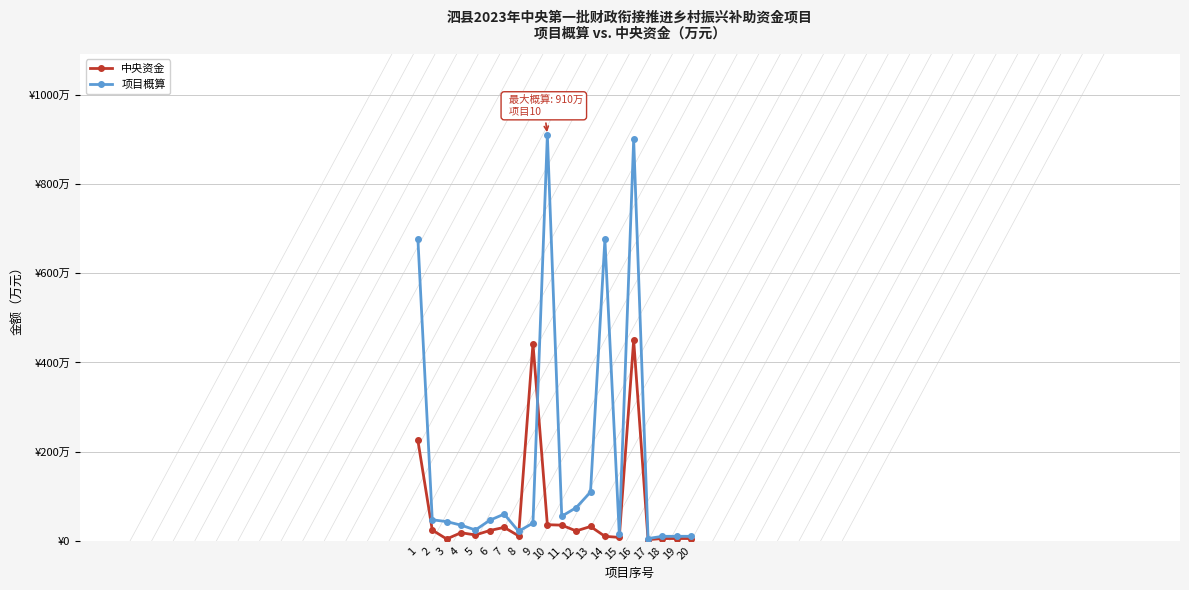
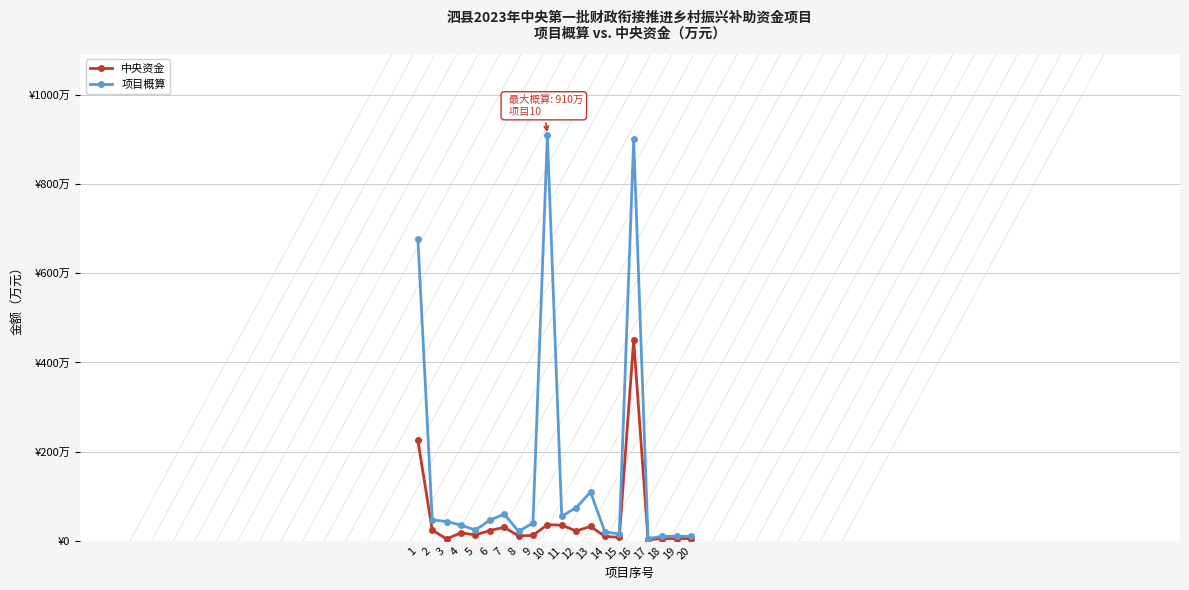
  {
    "中央资金": {
      "1": "¥230万",
      "2": "¥20万",
      "3": "¥0万",
      "4": "¥20万",
      "5": "¥10万",
      "6": "¥20万",
      "7": "¥30万",
      "8": "¥10万",
-     "9": "¥440万",
+     "9": "¥10万",
      "10": "¥40万",
      "11": "¥40万",
      "12": "¥20万",
      "13": "¥30万",
      "14": "¥10万",
      "15": "¥10万",
      "16": "¥450万"
    },
    "项目概算": {
      "1": "¥680万",
      "2": "¥50万",
      "3": "¥40万",
      "4": "¥40万",
      "5": "¥20万",
      "6": "¥50万",
      "7": "¥60万",
      "8": "¥20万",
      "9": "¥40万",
      "11": "¥60万",
      "12": "¥70万",
      "13": "¥110万",
-     "14": "¥680万",
+     "14": "¥20万",
      "15": "¥20万",
      "16": "¥900万"
    }
  }
